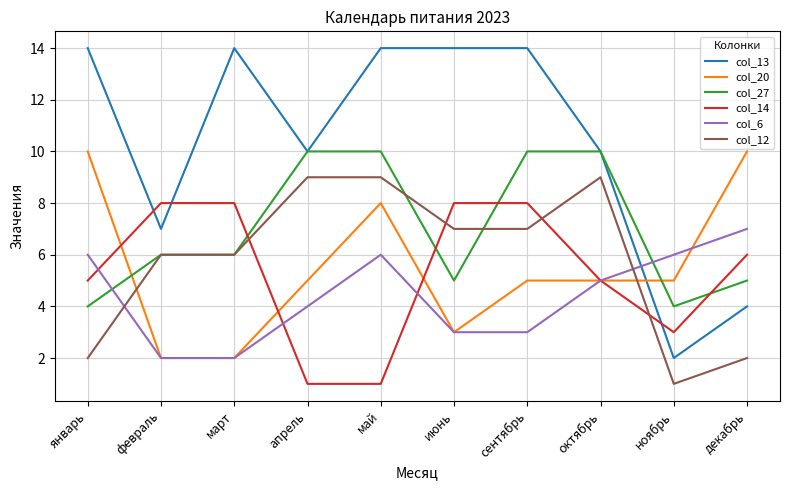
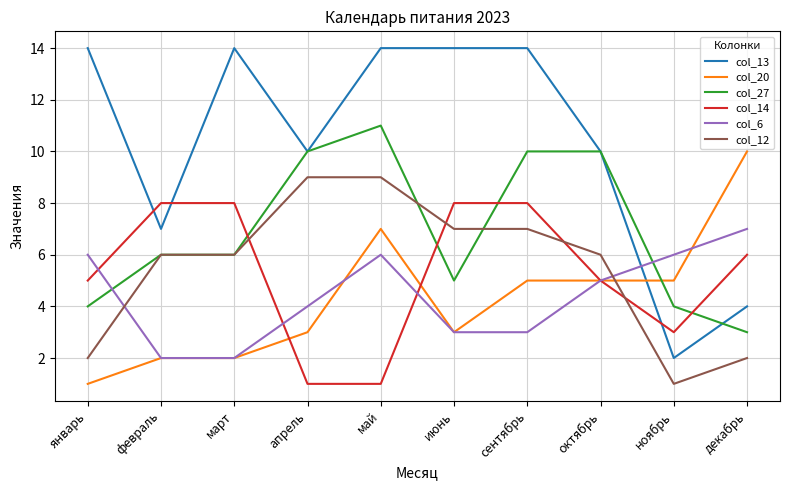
  {
    "col_13": {
      "январь": 14,
      "февраль": 7,
      "март": 14,
      "май": 14,
      "июнь": 14,
      "сентябрь": 14,
      "ноябрь": 2,
      "декабрь": 4
    },
    "col_20": {
-     "январь": 10,
-     "апрель": 5,
-     "май": 8,
+     "январь": 1,
+     "апрель": 3,
+     "май": 7,
      "сентябрь": 5,
      "ноябрь": 5,
      "декабрь": 10
    },
    "col_27": {
      "январь": 4,
-     "май": 10,
+     "май": 11,
      "июнь": 5,
      "сентябрь": 10,
      "ноябрь": 4,
-     "декабрь": 5
+     "декабрь": 3
    },
    "col_14": {
      "январь": 5,
      "февраль": 8,
      "март": 8,
      "апрель": 1,
      "май": 1,
      "июнь": 8,
      "сентябрь": 8,
      "ноябрь": 3,
      "декабрь": 6
    },
    "col_6": {
      "январь": 6,
      "апрель": 4,
      "май": 6,
      "сентябрь": 3,
      "ноябрь": 6,
      "декабрь": 7
    },
    "col_12": {
      "январь": 2,
      "апрель": 9,
      "май": 9,
      "июнь": 7,
      "сентябрь": 7,
-     "октябрь": 9,
+     "октябрь": 6,
      "ноябрь": 1,
      "декабрь": 2
    }
  }
